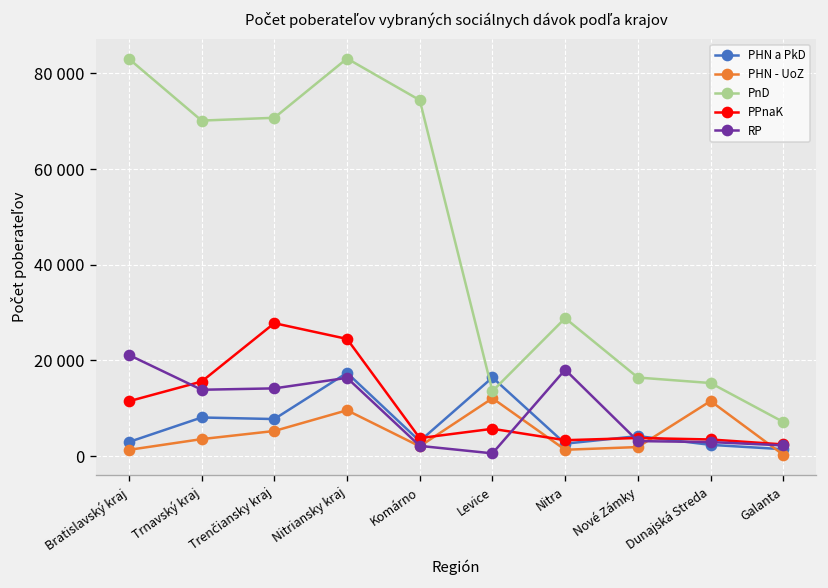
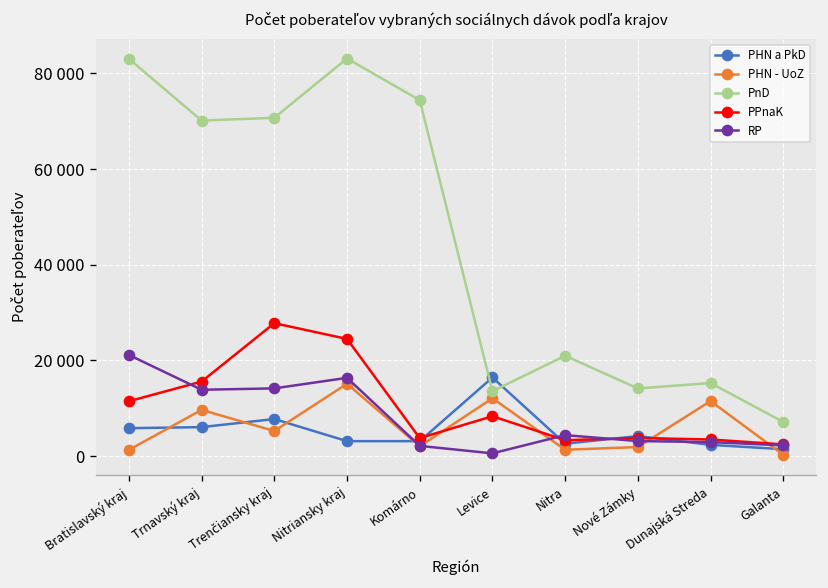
  {
    "PHN a PkD": {
-     "Bratislavský kraj": 3000,
-     "Trnavský kraj": 8000,
+     "Bratislavský kraj": 6000,
+     "Trnavský kraj": 6000,
      "Trenčiansky kraj": 8000,
-     "Nitriansky kraj": 17000,
+     "Nitriansky kraj": 3000,
      "Levice": 16000,
      "Nitra": 3000,
      "Galanta": 1000
    },
    "PHN - UoZ": {
      "Bratislavský kraj": 1000,
-     "Trnavský kraj": 4000,
+     "Trnavský kraj": 10000,
      "Trenčiansky kraj": 5000,
-     "Nitriansky kraj": 10000,
+     "Nitriansky kraj": 15000,
      "Levice": 12000,
      "Nitra": 1000,
      "Nové Zámky": 2000,
      "Dunajská Streda": 11000,
      "Galanta": 0
    },
    "PnD": {
      "Bratislavský kraj": 83000,
      "Trnavský kraj": 70000,
      "Trenčiansky kraj": 71000,
      "Nitriansky kraj": 83000,
      "Komárno": 74000,
      "Levice": 14000,
-     "Nitra": 29000,
-     "Nové Zámky": 16000,
+     "Nitra": 21000,
+     "Nové Zámky": 14000,
      "Dunajská Streda": 15000,
      "Galanta": 7000
    },
    "PPnaK": {
      "Bratislavský kraj": 11000,
      "Trnavský kraj": 16000,
      "Trenčiansky kraj": 28000,
      "Nitriansky kraj": 24000,
-     "Levice": 6000,
+     "Levice": 8000,
      "Nitra": 3000
    },
    "RP": {
      "Bratislavský kraj": 21000,
      "Trnavský kraj": 14000,
      "Trenčiansky kraj": 14000,
      "Nitriansky kraj": 16000,
      "Levice": 1000,
-     "Nitra": 18000,
+     "Nitra": 4000,
      "Nové Zámky": 3000
    }
  }
